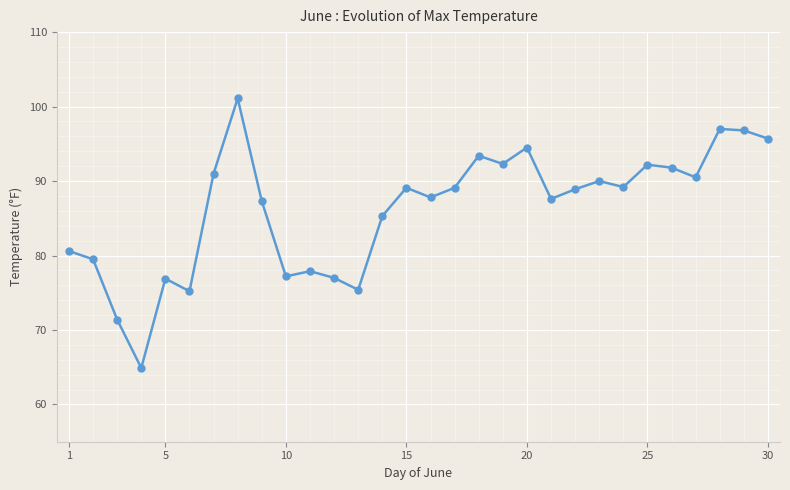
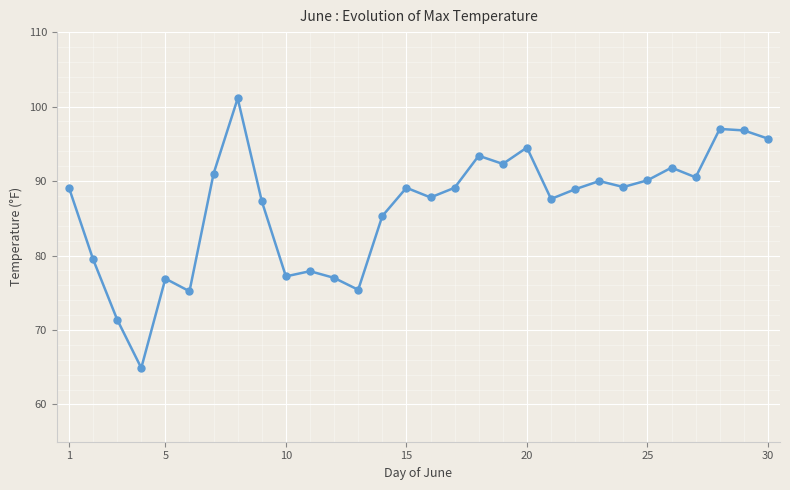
  {
-   "1": 81,
+   "1": 89,
    "5": 77,
    "10": 77,
    "15": 89,
    "20": 95,
-   "25": 92,
+   "25": 90,
    "30": 96
  }
